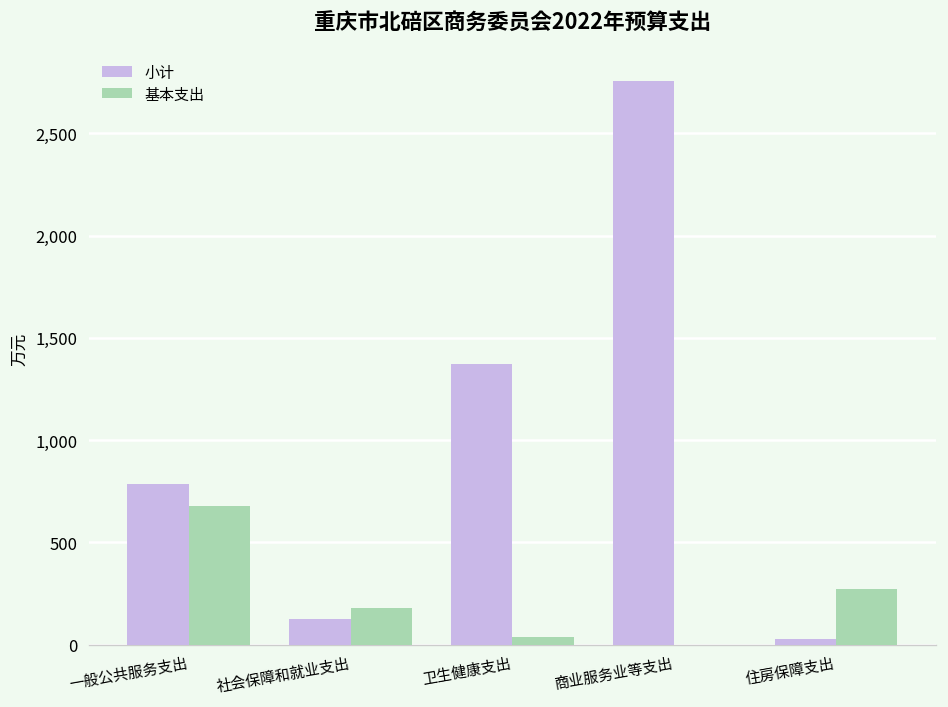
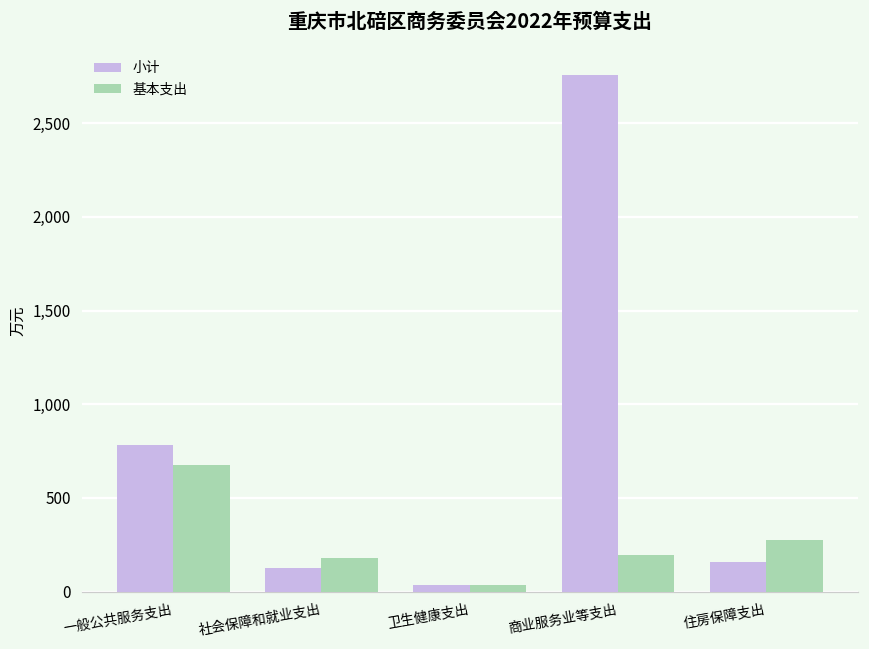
  {
    "小计": {
      "一般公共服务支出": "780",
      "社会保障和就业支出": "120",
-     "卫生健康支出": "1,370",
+     "卫生健康支出": "40",
      "商业服务业等支出": "2,760",
-     "住房保障支出": "30"
+     "住房保障支出": "160"
    },
    "基本支出": {
      "一般公共服务支出": "680",
      "社会保障和就业支出": "180",
      "卫生健康支出": "40",
-     "商业服务业等支出": "0",
+     "商业服务业等支出": "200",
      "住房保障支出": "270"
    }
  }
